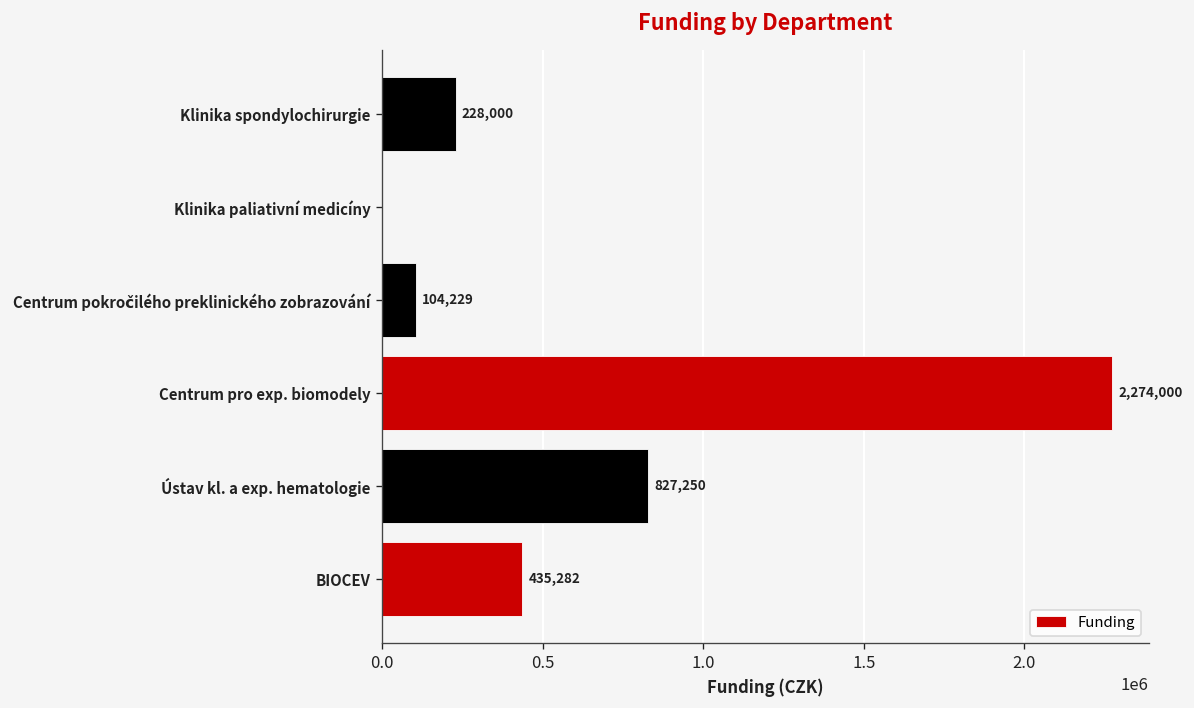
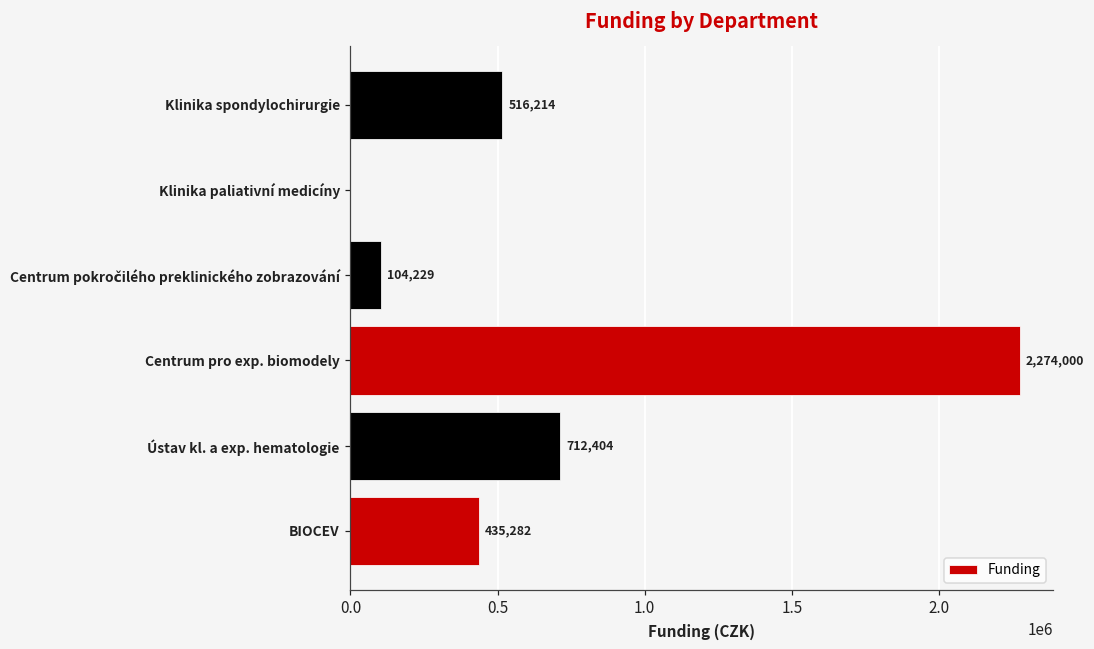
  {
-   "Klinika spondylochirurgie": "228,000",
+   "Klinika spondylochirurgie": "516,214",
    "Centrum pokročilého preklinického zobrazování": "104,229",
    "Centrum pro exp. biomodely": "2,274,000",
-   "Ústav kl. a exp. hematologie": "827,250",
+   "Ústav kl. a exp. hematologie": "712,404",
    "BIOCEV": "435,282"
  }
